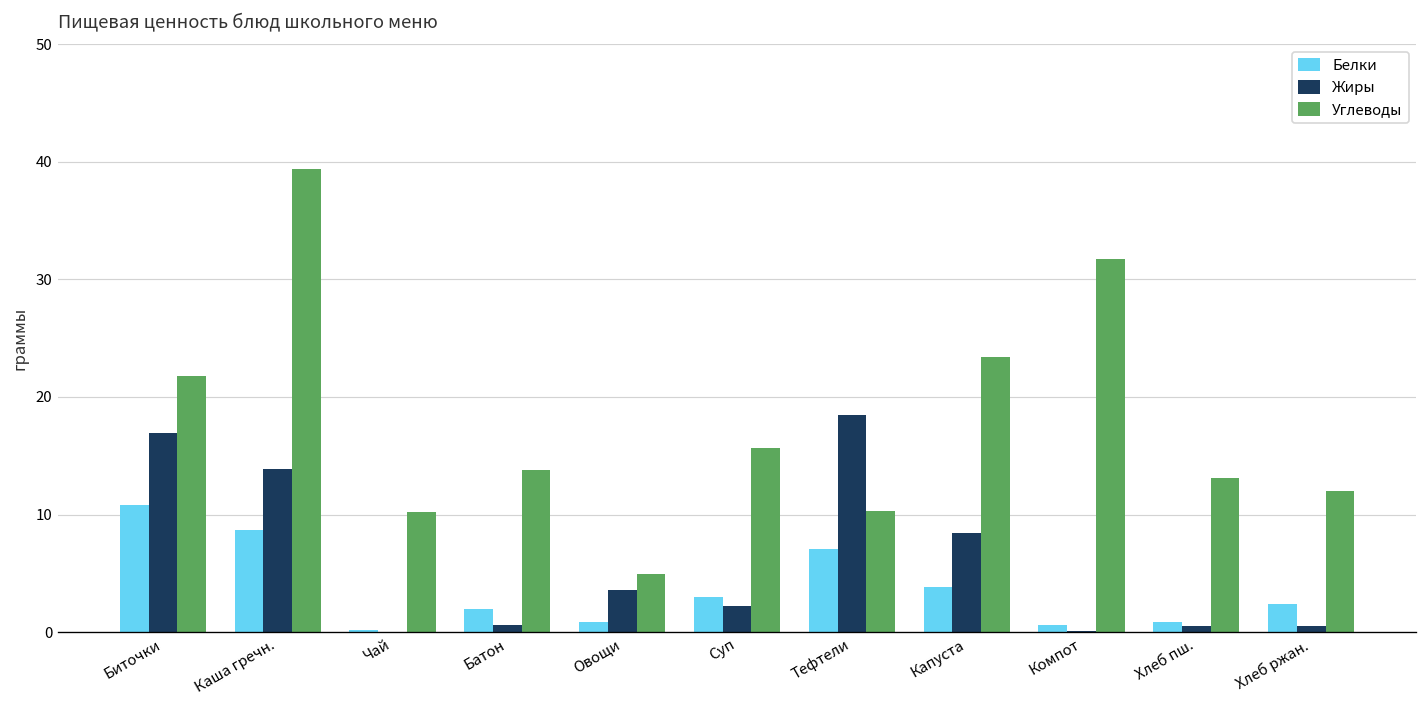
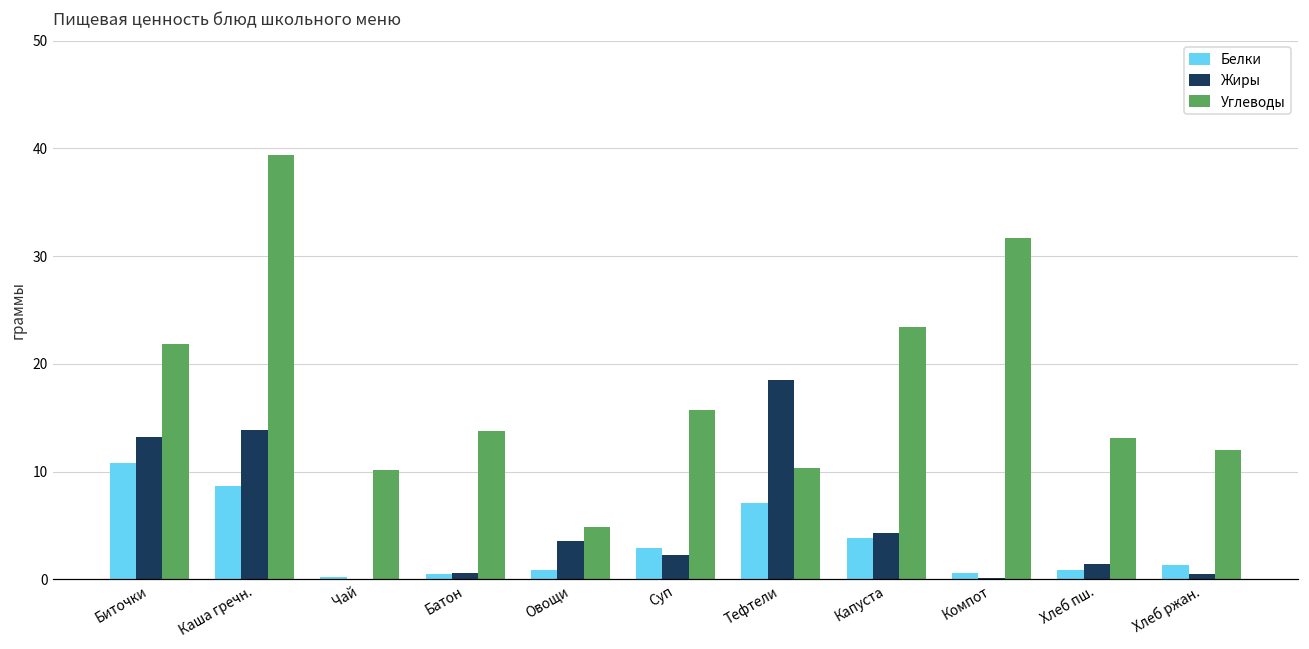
  {
    "Белки": {
      "Биточки": 11,
      "Каша гречн.": 9,
-     "Батон": 2,
+     "Батон": 0,
      "Овощи": 1,
      "Суп": 3,
      "Тефтели": 7,
      "Капуста": 4,
      "Компот": 1,
      "Хлеб пш.": 1,
-     "Хлеб ржан.": 2
+     "Хлеб ржан.": 1
    },
    "Жиры": {
-     "Биточки": 17,
+     "Биточки": 13,
      "Каша гречн.": 14,
      "Чай": 0,
      "Батон": 1,
      "Овощи": 4,
      "Суп": 2,
      "Тефтели": 19,
-     "Капуста": 8,
-     "Хлеб пш.": 0.5,
+     "Капуста": 4,
+     "Хлеб пш.": 1.4,
      "Хлеб ржан.": 1
    },
    "Углеводы": {
      "Биточки": 22,
      "Каша гречн.": 39,
      "Чай": 10,
      "Батон": 14,
      "Овощи": 5,
      "Суп": 16,
      "Тефтели": 10,
      "Капуста": 23,
      "Компот": 32,
      "Хлеб пш.": 13,
      "Хлеб ржан.": 12
    }
  }
